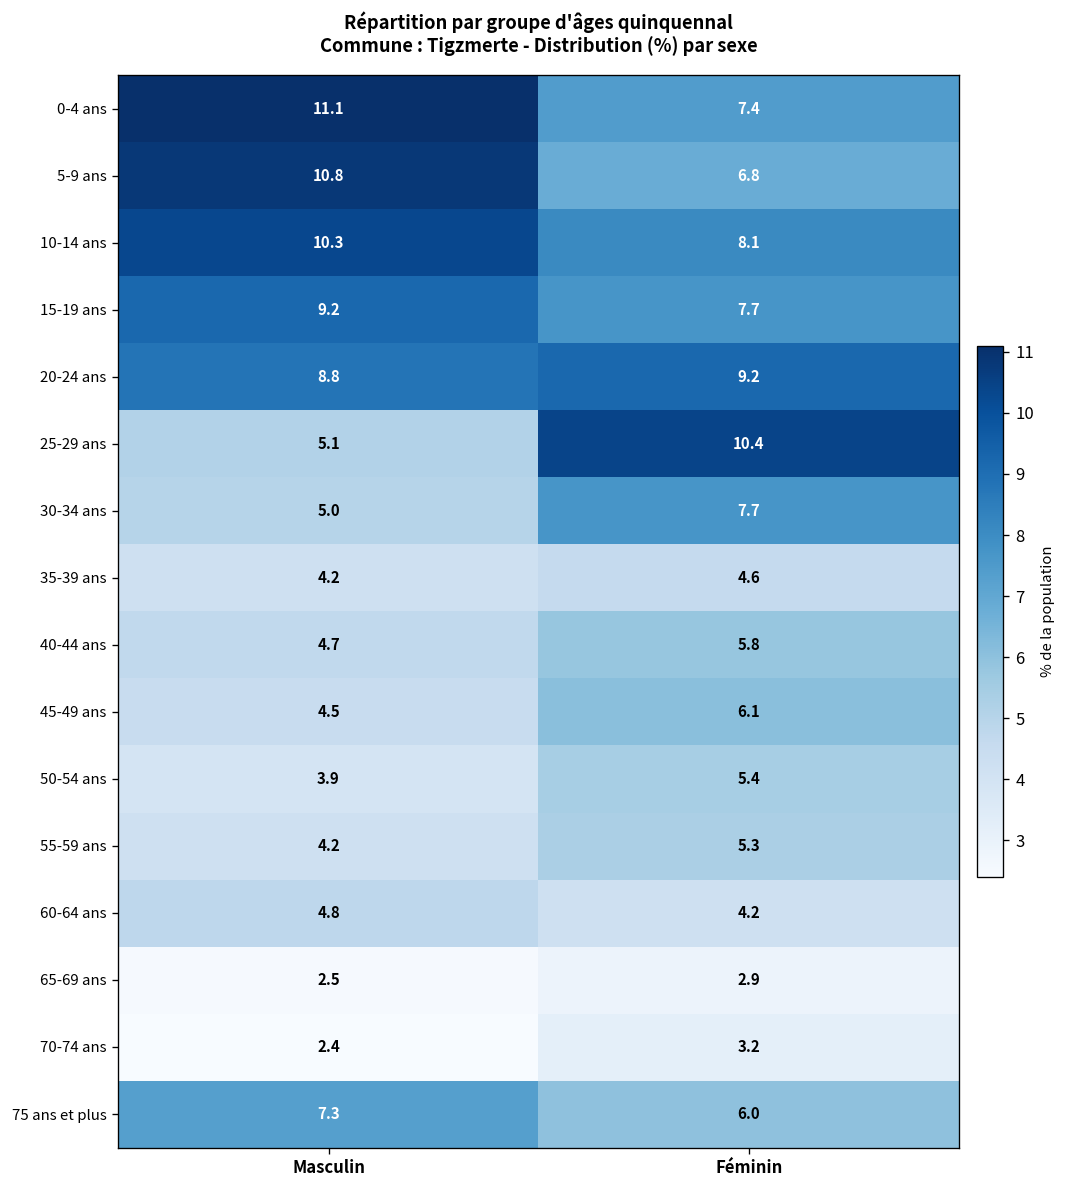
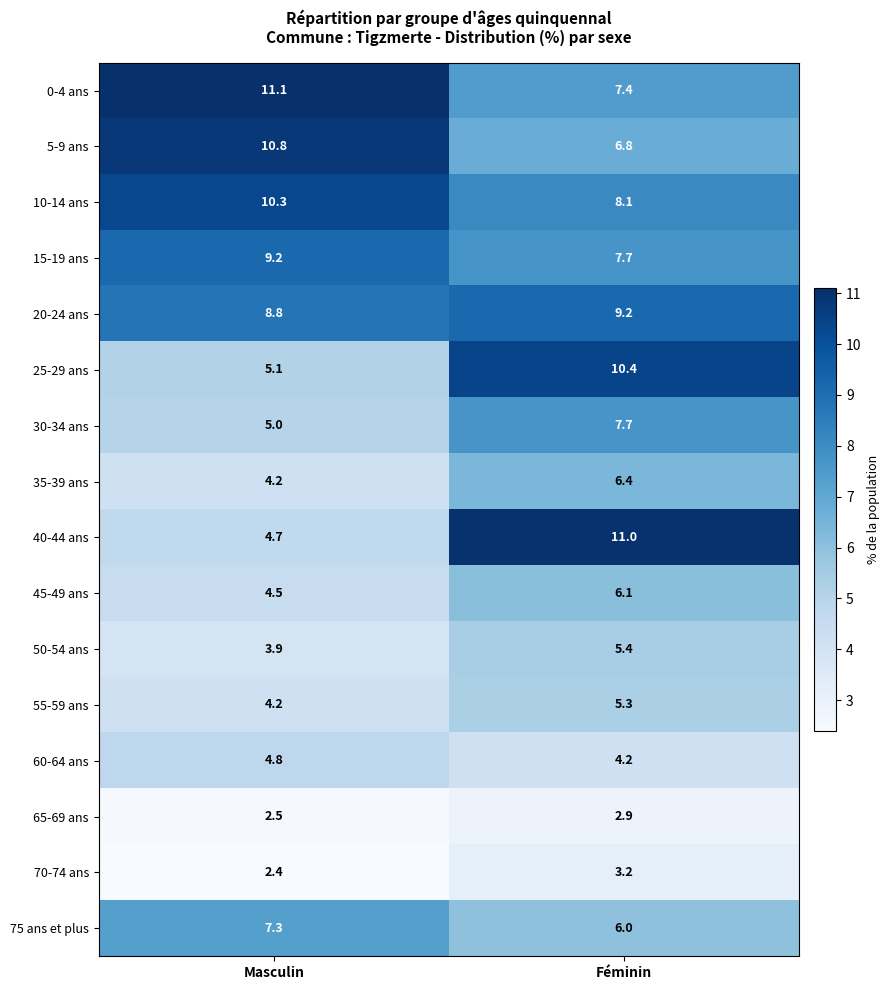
  {
    "0-4 ans": {
      "Masculin": 11.1,
      "Féminin": 7.4
    },
    "5-9 ans": {
      "Masculin": 10.8,
      "Féminin": 6.8
    },
    "10-14 ans": {
      "Masculin": 10.3,
      "Féminin": 8.1
    },
    "15-19 ans": {
      "Masculin": 9.2,
      "Féminin": 7.7
    },
    "20-24 ans": {
      "Masculin": 8.8,
      "Féminin": 9.2
    },
    "25-29 ans": {
      "Masculin": 5.1,
      "Féminin": 10.4
    },
    "30-34 ans": {
      "Masculin": 5.0,
      "Féminin": 7.7
    },
    "35-39 ans": {
      "Masculin": 4.2,
-     "Féminin": 4.6
+     "Féminin": 6.4
    },
    "40-44 ans": {
      "Masculin": 4.7,
-     "Féminin": 5.8
+     "Féminin": 11.0
    },
    "45-49 ans": {
      "Masculin": 4.5,
      "Féminin": 6.1
    },
    "50-54 ans": {
      "Masculin": 3.9,
      "Féminin": 5.4
    },
    "55-59 ans": {
      "Masculin": 4.2,
      "Féminin": 5.3
    },
    "60-64 ans": {
      "Masculin": 4.8,
      "Féminin": 4.2
    },
    "65-69 ans": {
      "Masculin": 2.5,
      "Féminin": 2.9
    },
    "70-74 ans": {
      "Masculin": 2.4,
      "Féminin": 3.2
    },
    "75 ans et plus": {
      "Masculin": 7.3,
      "Féminin": 6.0
    }
  }
